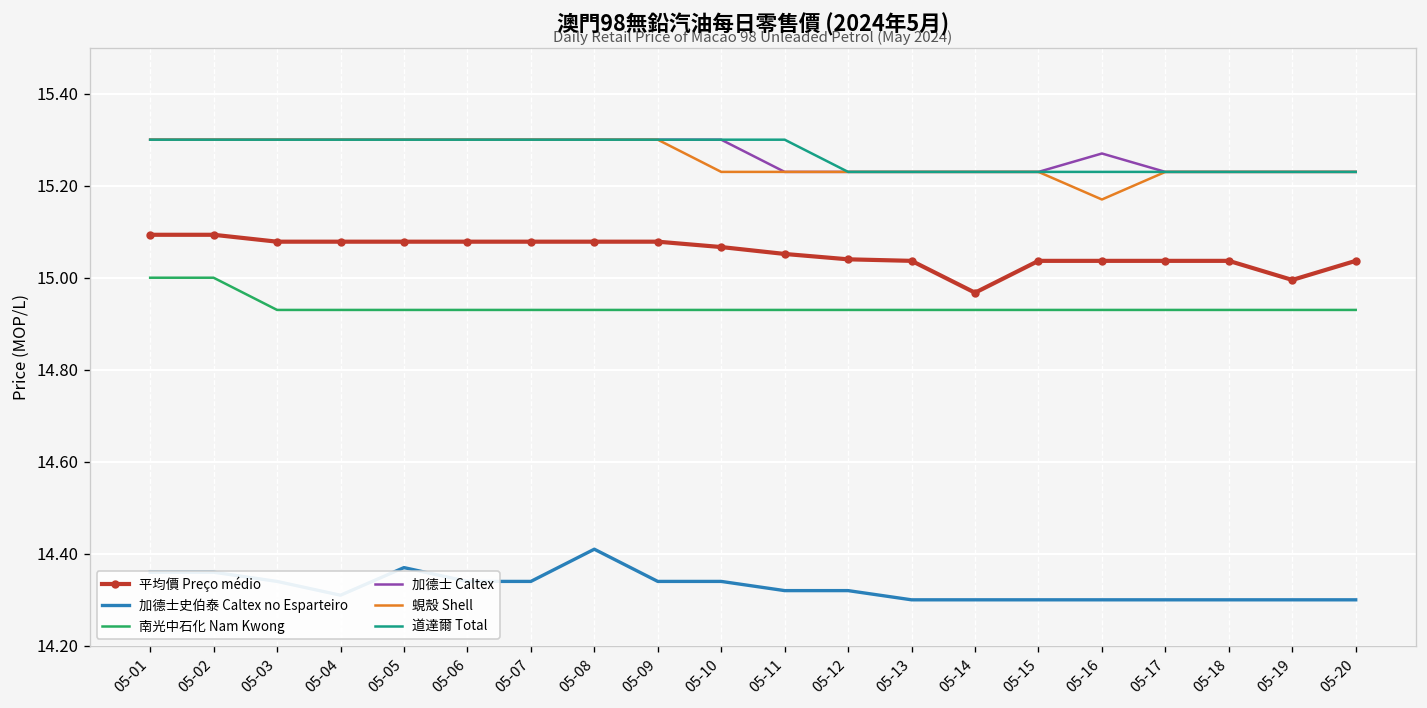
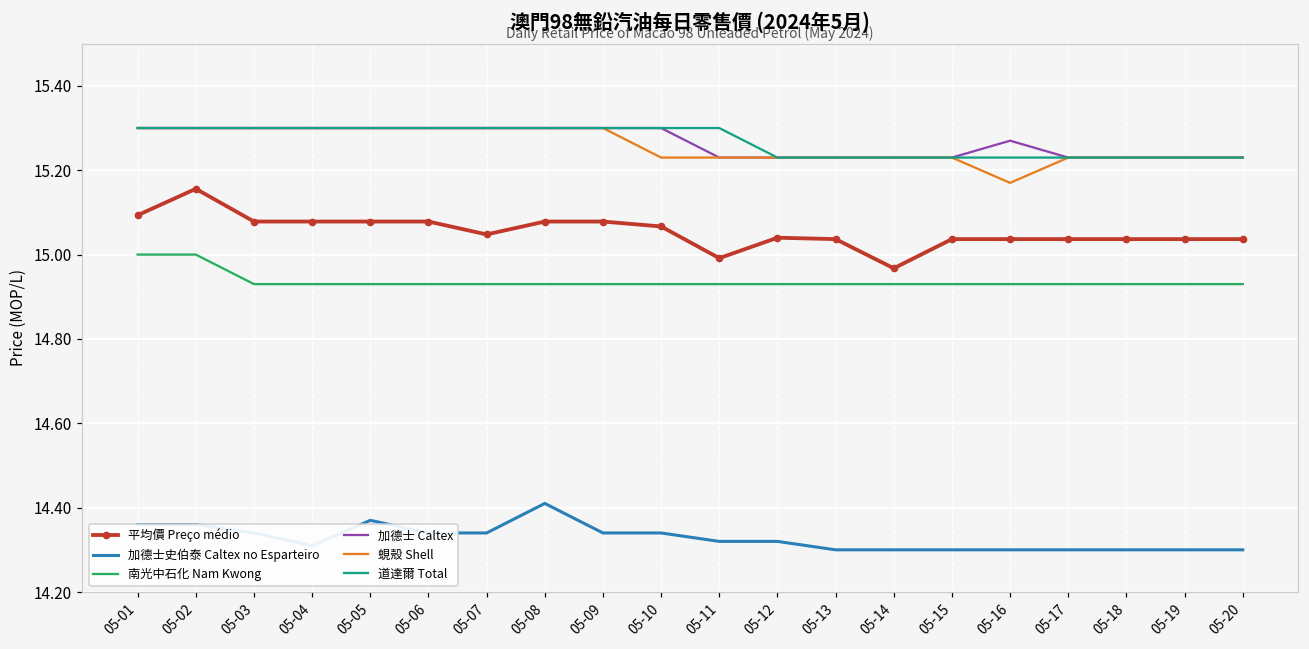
  {
    "平均價 Preço médio": {
      "05-01": 15.09,
-     "05-02": 15.09,
+     "05-02": 15.16,
      "05-03": 15.08,
      "05-04": 15.08,
      "05-05": 15.08,
      "05-06": 15.08,
-     "05-07": 15.08,
+     "05-07": 15.05,
      "05-08": 15.08,
      "05-09": 15.08,
      "05-10": 15.07,
-     "05-11": 15.05,
+     "05-11": 14.99,
      "05-12": 15.04,
      "05-13": 15.04,
      "05-14": 14.97,
      "05-15": 15.04,
      "05-16": 15.04,
      "05-17": 15.04,
      "05-18": 15.04,
-     "05-19": 15.00,
+     "05-19": 15.04,
      "05-20": 15.04
    },
    "加德士史伯泰 Caltex no Esparteiro": {
      "05-01": 14.36,
      "05-02": 14.36,
      "05-05": 14.37,
      "05-07": 14.34,
      "05-08": 14.41,
      "05-09": 14.34,
      "05-10": 14.34,
      "05-11": 14.32,
      "05-12": 14.32,
      "05-13": 14.30,
      "05-14": 14.30,
      "05-15": 14.30,
      "05-16": 14.30,
      "05-17": 14.30,
      "05-18": 14.30,
      "05-19": 14.30,
      "05-20": 14.30
    },
    "加德士 Caltex": {
      "05-16": 15.27
    },
    "蜆殼 Shell": {
      "05-10": 15.23,
      "05-16": 15.17
    }
  }
